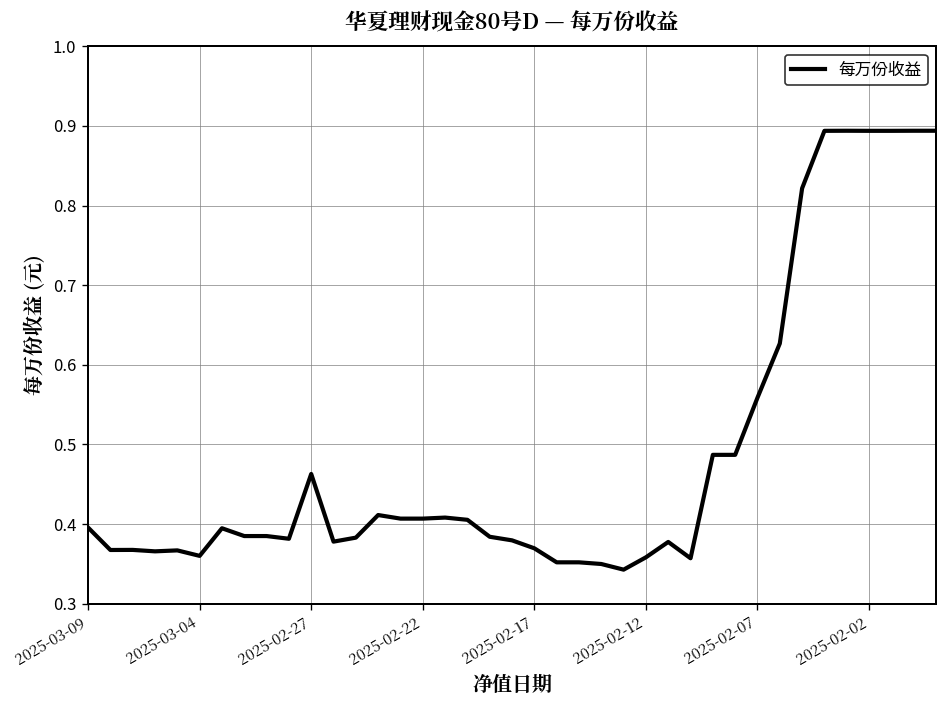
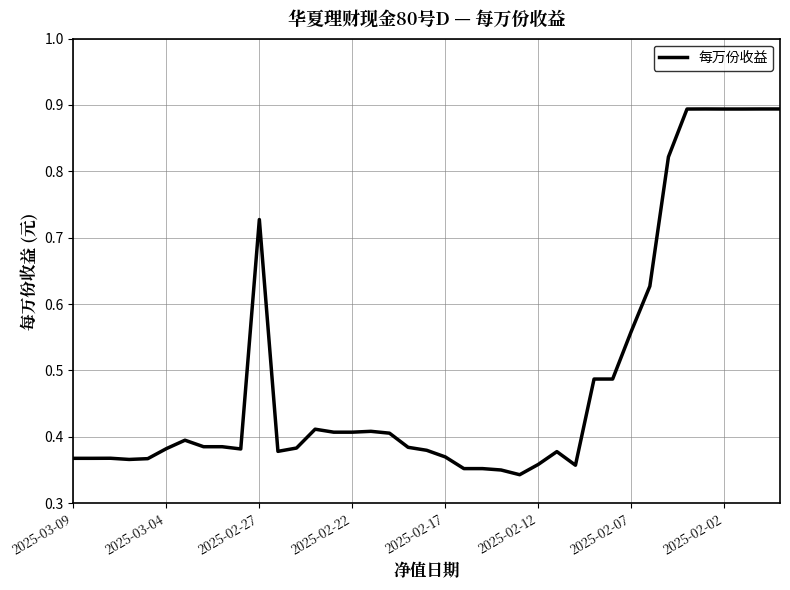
  {
-   "2025-03-09": 0.40,
-   "2025-03-04": 0.36,
-   "2025-02-27": 0.46,
+   "2025-03-09": 0.37,
+   "2025-03-04": 0.38,
+   "2025-02-27": 0.73,
    "2025-02-22": 0.41,
    "2025-02-17": 0.37,
    "2025-02-12": 0.36,
    "2025-02-07": 0.56,
    "2025-02-02": 0.89
  }
